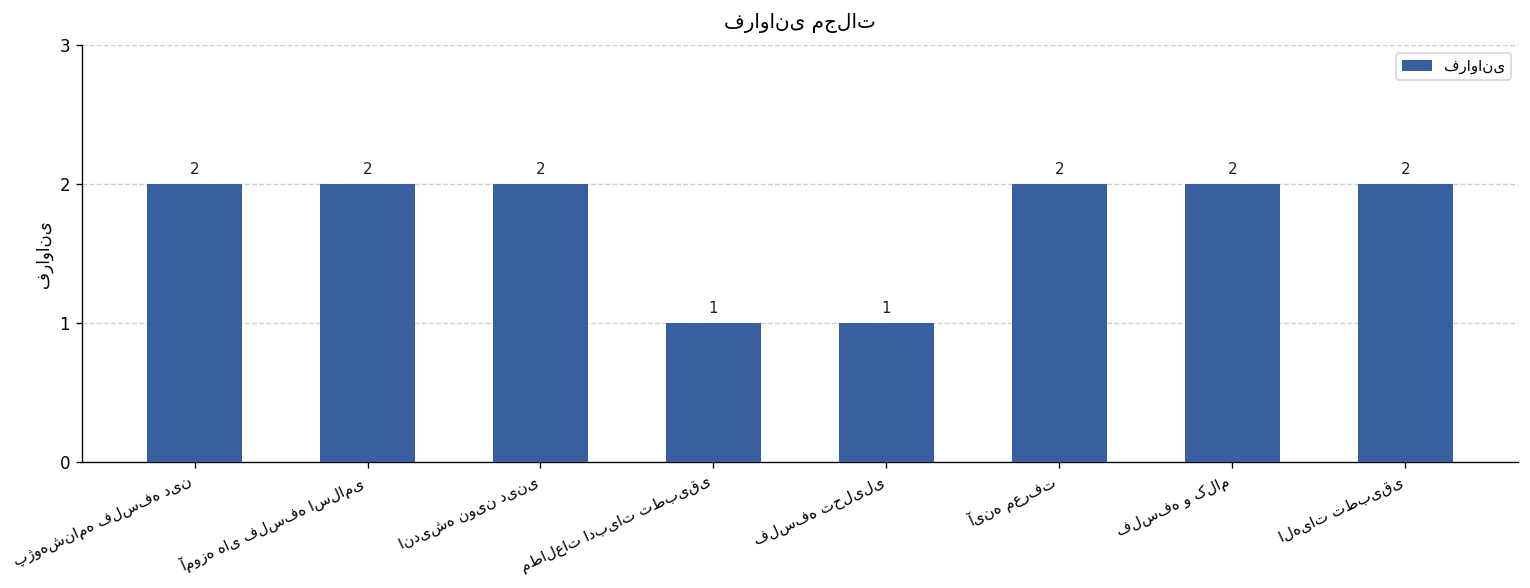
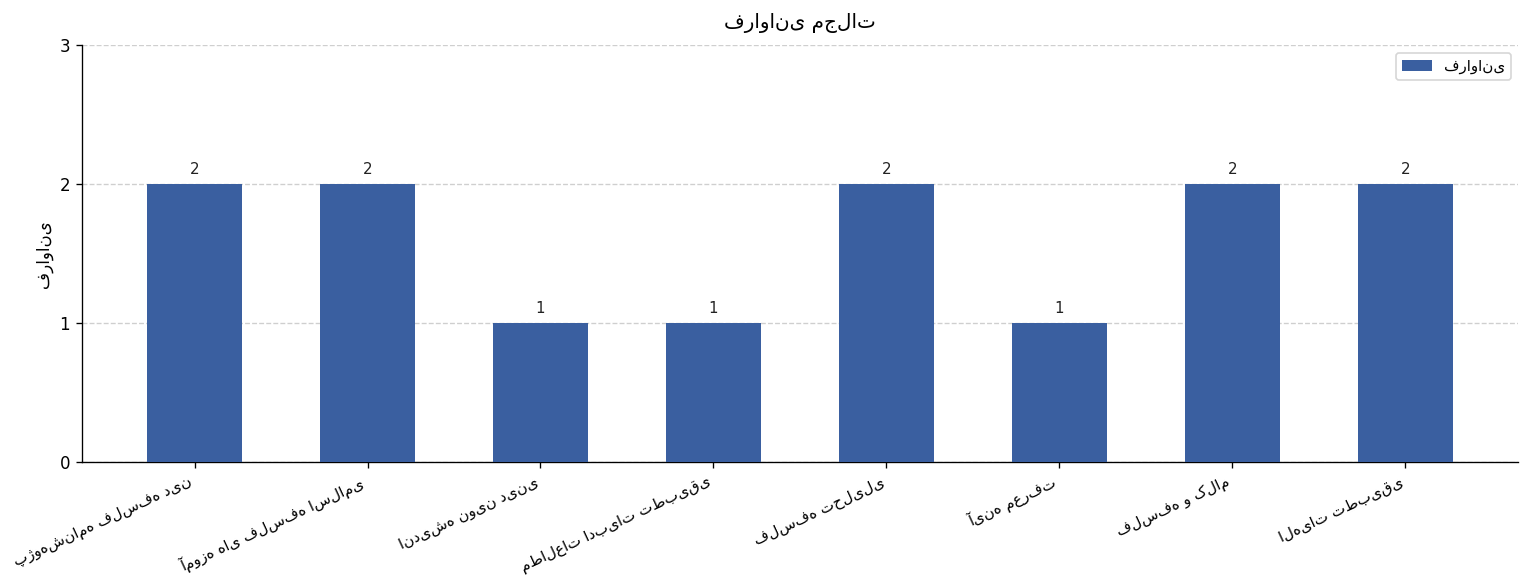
  {
    "پژوهشنامه فلسفه دین": 2,
    "آموزه های فلسفه اسلامی": 2,
-   "اندیشه نوین دینی": 2,
+   "اندیشه نوین دینی": 1,
    "مطالعات ادبیات تطبیقی": 1,
-   "فلسفه تحلیلی": 1,
-   "آینه معرفت": 2,
+   "فلسفه تحلیلی": 2,
+   "آینه معرفت": 1,
    "فلسفه و کلام": 2,
    "الهیات تطبیقی": 2
  }
